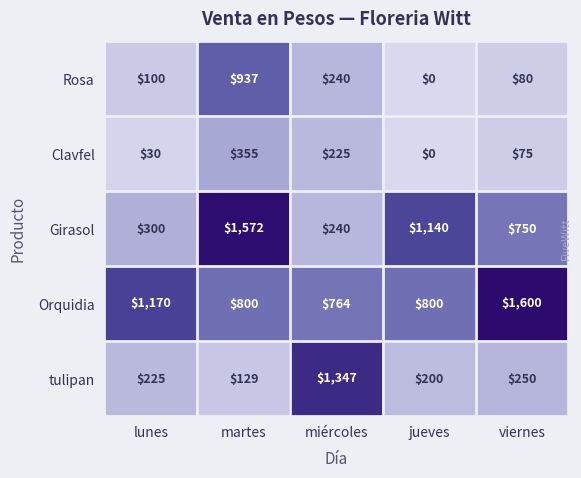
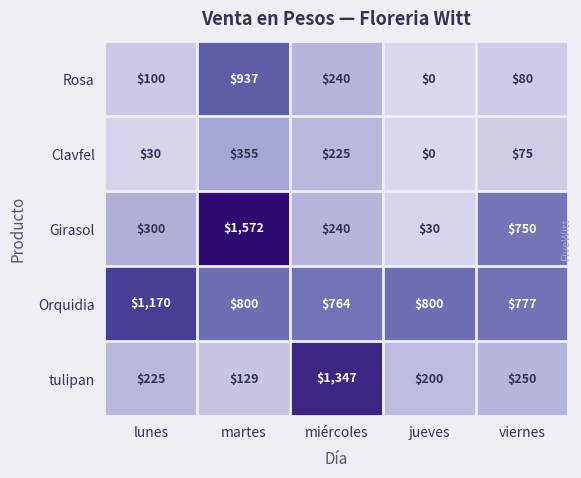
  {
    "Rosa": {
      "lunes": "$100",
      "martes": "$937",
      "miércoles": "$240",
      "jueves": "$0",
      "viernes": "$80"
    },
    "Clavfel": {
      "lunes": "$30",
      "martes": "$355",
      "miércoles": "$225",
      "jueves": "$0",
      "viernes": "$75"
    },
    "Girasol": {
      "lunes": "$300",
      "martes": "$1,572",
      "miércoles": "$240",
-     "jueves": "$1,140",
+     "jueves": "$30",
      "viernes": "$750"
    },
    "Orquidia": {
      "lunes": "$1,170",
      "martes": "$800",
      "miércoles": "$764",
      "jueves": "$800",
-     "viernes": "$1,600"
+     "viernes": "$777"
    },
    "tulipan": {
      "lunes": "$225",
      "martes": "$129",
      "miércoles": "$1,347",
      "jueves": "$200",
      "viernes": "$250"
    }
  }
